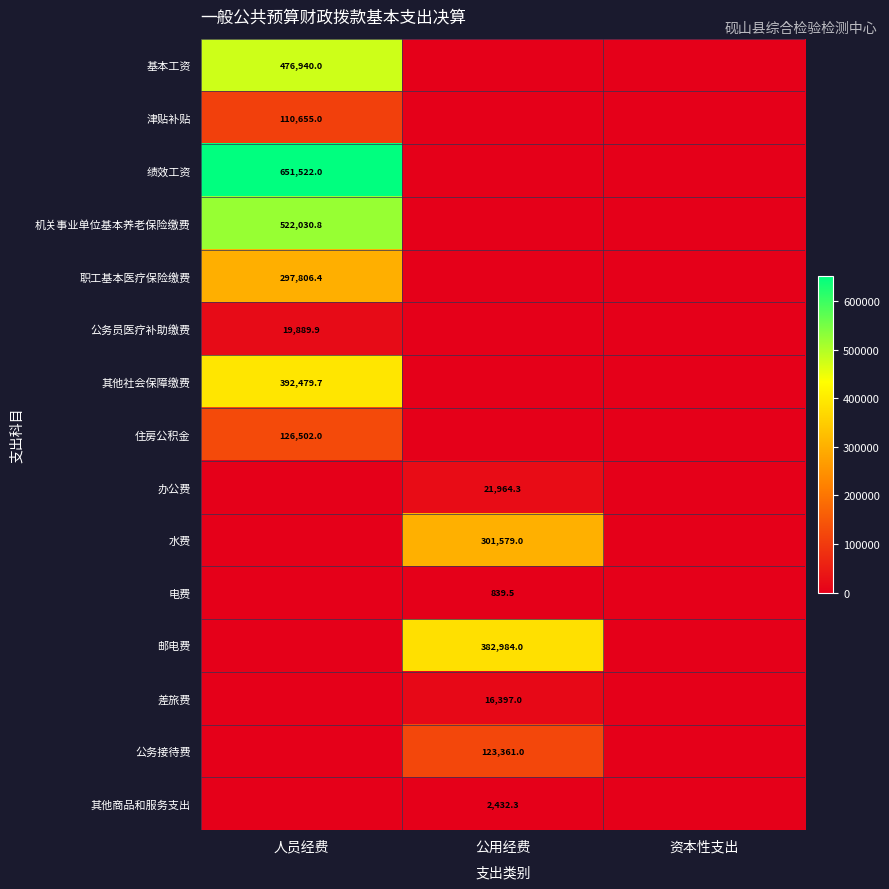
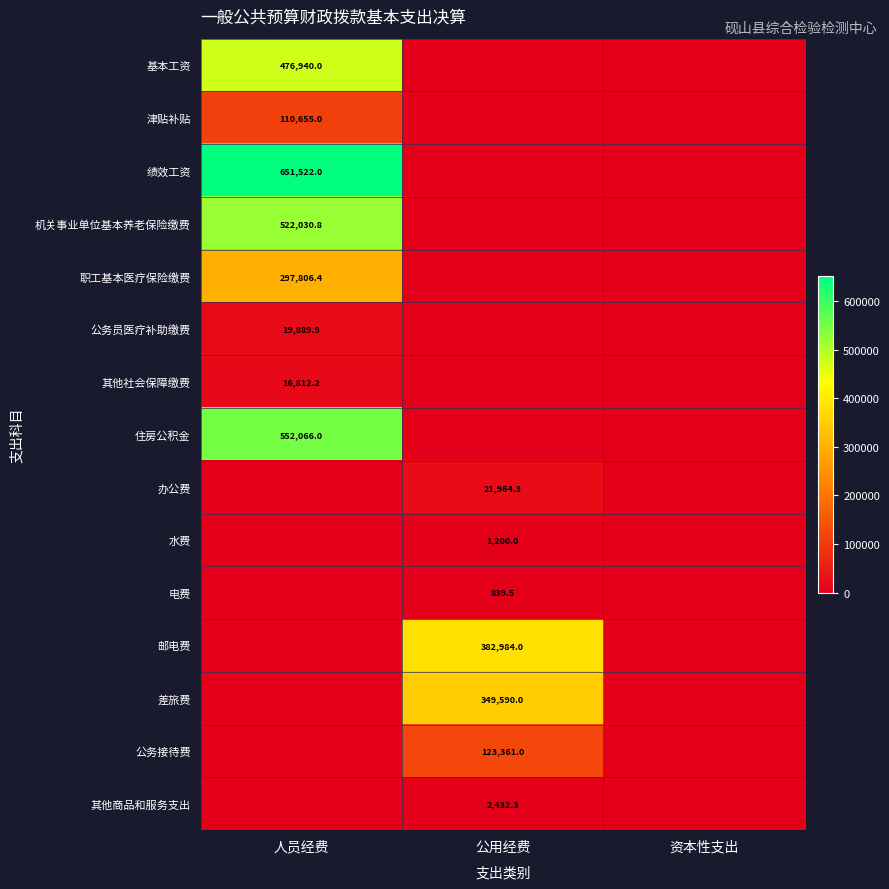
  {
    "基本工资": {
      "人员经费": "476,940.0"
    },
    "津贴补贴": {
      "人员经费": "110,655.0"
    },
    "绩效工资": {
      "人员经费": "651,522.0"
    },
    "机关事业单位基本养老保险缴费": {
      "人员经费": "522,030.8"
    },
    "职工基本医疗保险缴费": {
      "人员经费": "297,806.4"
    },
    "公务员医疗补助缴费": {
      "人员经费": "19,889.9"
    },
    "其他社会保障缴费": {
-     "人员经费": "392,479.7"
+     "人员经费": "16,812.2"
    },
    "住房公积金": {
-     "人员经费": "126,502.0"
+     "人员经费": "552,066.0"
    },
    "办公费": {
      "公用经费": "21,964.3"
    },
    "水费": {
-     "公用经费": "301,579.0"
+     "公用经费": "1,200.0"
    },
    "电费": {
      "公用经费": "839.5"
    },
    "邮电费": {
      "公用经费": "382,984.0"
    },
    "差旅费": {
-     "公用经费": "16,397.0"
+     "公用经费": "349,590.0"
    },
    "公务接待费": {
      "公用经费": "123,361.0"
    },
    "其他商品和服务支出": {
      "公用经费": "2,432.3"
    }
  }
